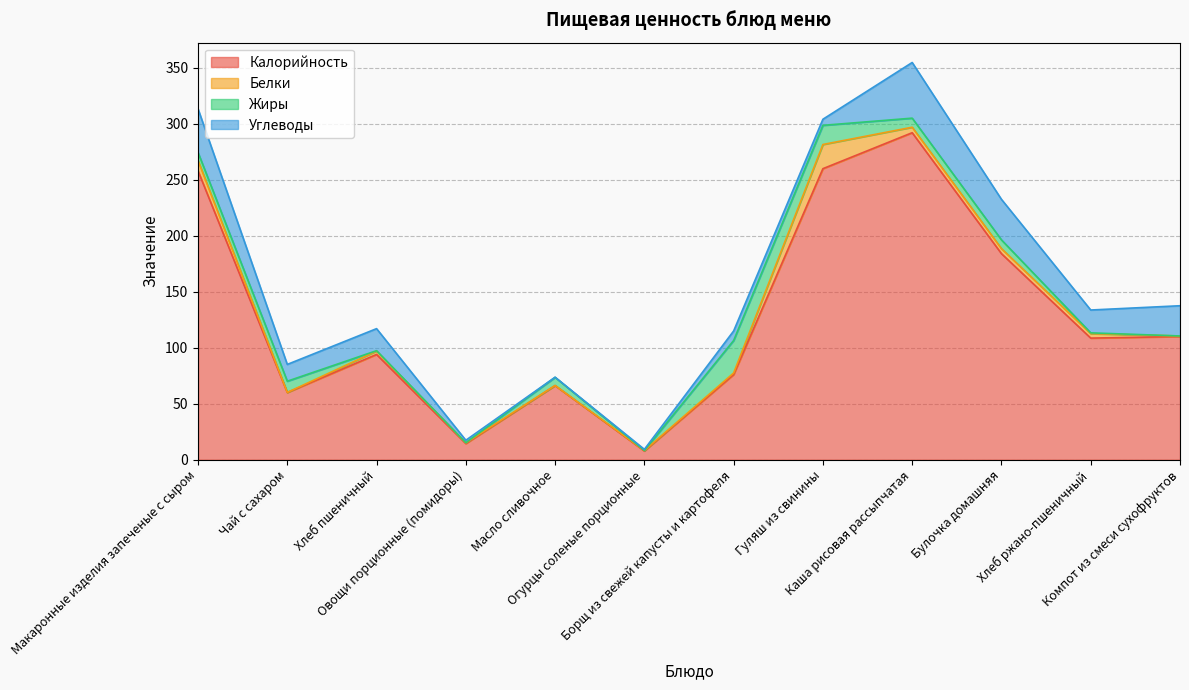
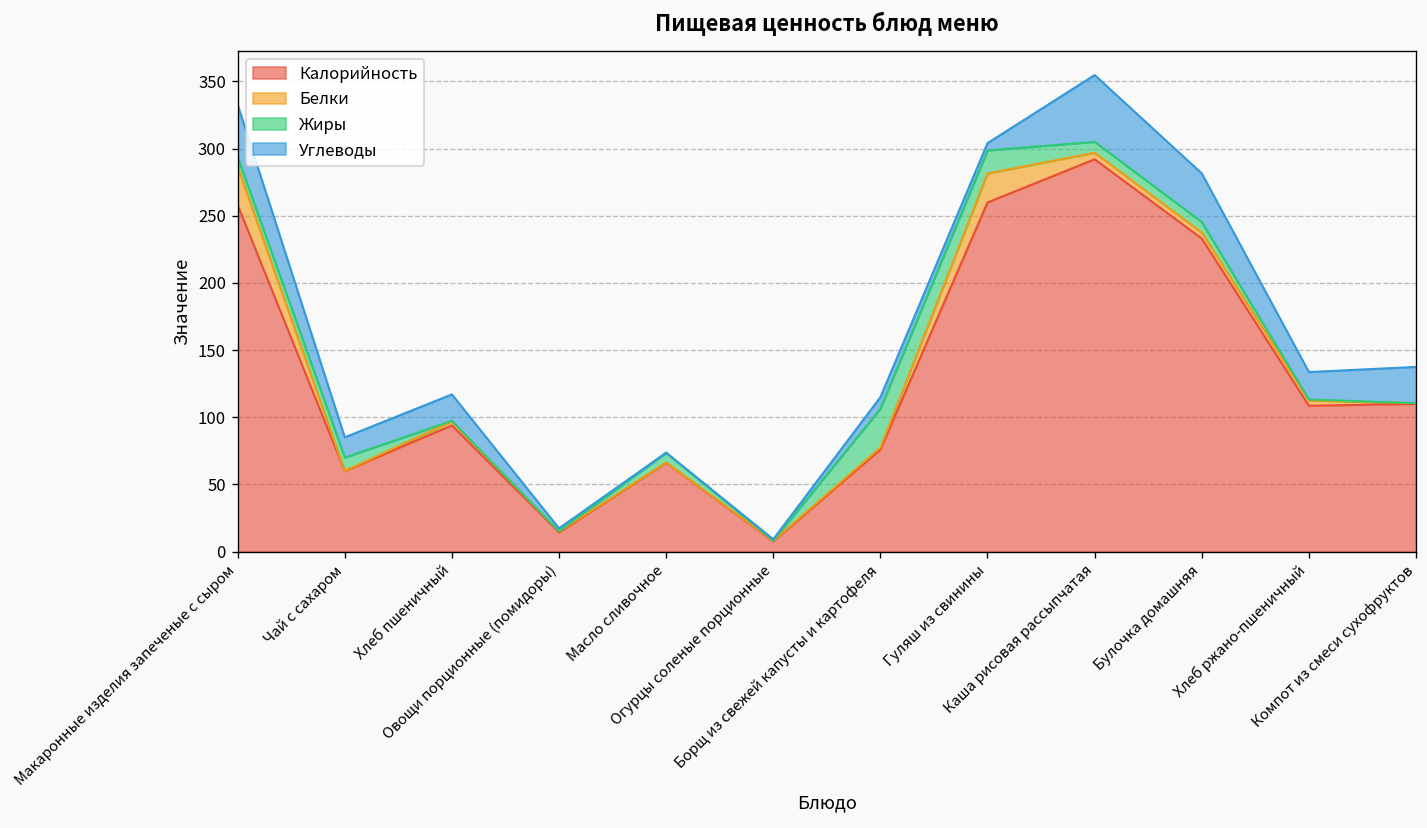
  {
    "Калорийность": {
      "Макаронные изделия запеченые с сыром": 258,
      "Хлеб пшеничный": 94,
      "Гуляш из свинины": 260,
      "Каша рисовая рассыпчатая": 292,
-     "Булочка домашняя": 184,
+     "Булочка домашняя": 233,
      "Хлеб ржано-пшеничный": 109
    },
    "Белки": {
-     "Макаронные изделия запеченые с сыром": 9,
+     "Макаронные изделия запеченые с сыром": 29,
      "Гуляш из свинины": 22,
      "Каша рисовая рассыпчатая": 5,
      "Булочка домашняя": 5
    },
    "Жиры": {
      "Макаронные изделия запеченые с сыром": 7,
      "Чай с сахаром": 10,
      "Борщ из свежей капусты и картофеля": 29,
      "Гуляш из свинины": 17,
      "Каша рисовая рассыпчатая": 8,
      "Булочка домашняя": 8
    },
    "Углеводы": {
      "Макаронные изделия запеченые с сыром": 39,
      "Чай с сахаром": 15,
      "Хлеб пшеничный": 20,
      "Борщ из свежей капусты и картофеля": 9,
      "Гуляш из свинины": 5,
      "Каша рисовая рассыпчатая": 50,
      "Булочка домашняя": 36,
      "Хлеб ржано-пшеничный": 20,
      "Компот из смеси сухофруктов": 27
    }
  }
